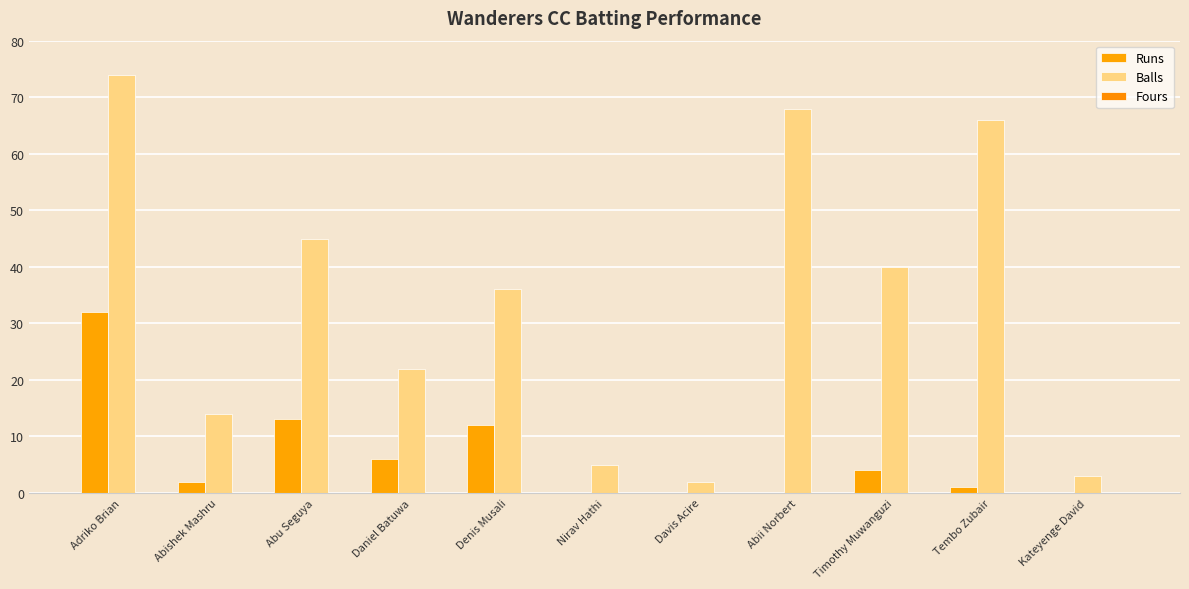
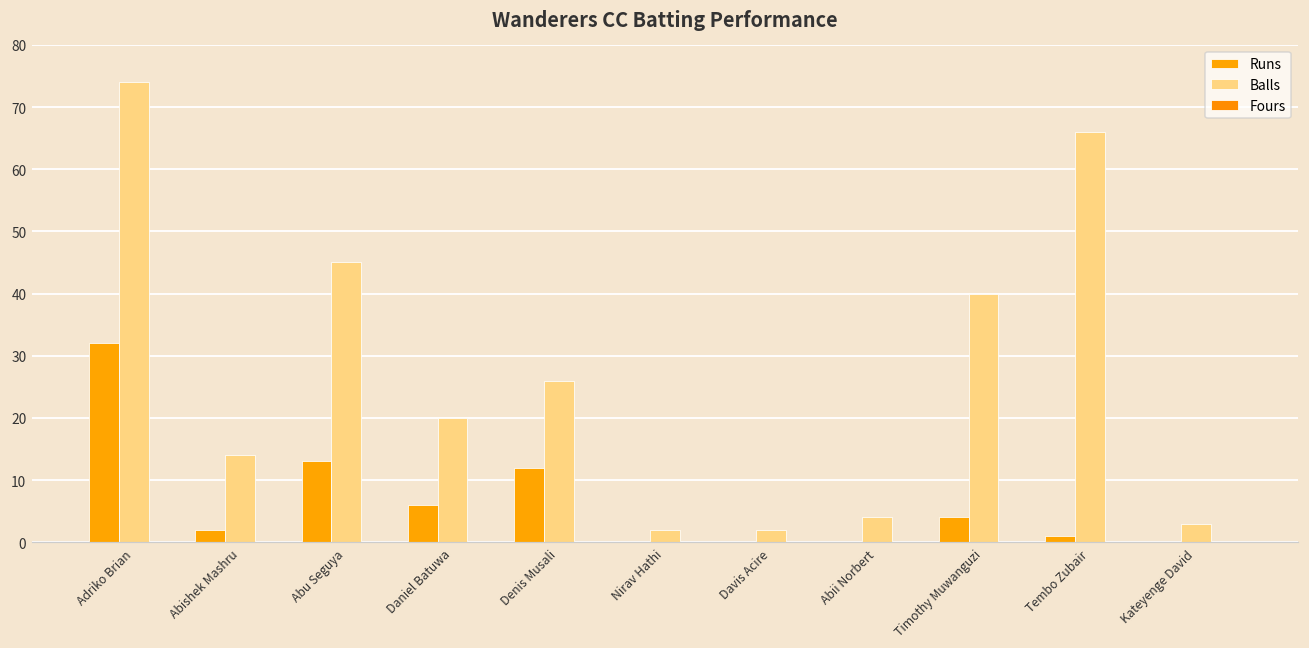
  {
    "Balls": {
      "Adriko Brian": 74,
      "Abishek Mashru": 14,
      "Abu Seguya": 45,
-     "Daniel Batuwa": 22,
-     "Denis Musali": 36,
-     "Nirav Hathi": 5,
+     "Daniel Batuwa": 20,
+     "Denis Musali": 26,
+     "Nirav Hathi": 2,
      "Davis Acire": 2,
-     "Abii Norbert": 68,
+     "Abii Norbert": 4,
      "Timothy Muwanguzi": 40,
      "Tembo Zubair": 66,
      "Kateyenge David": 3
    }
  }
